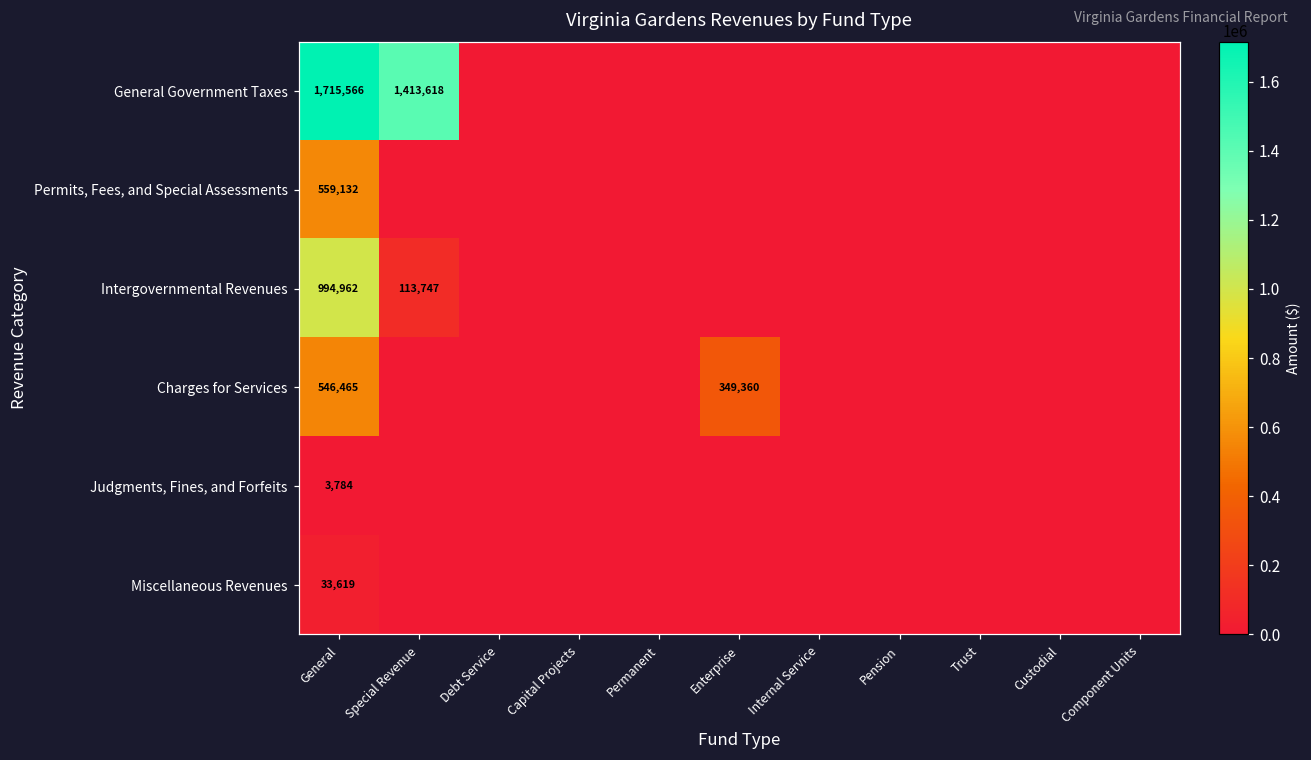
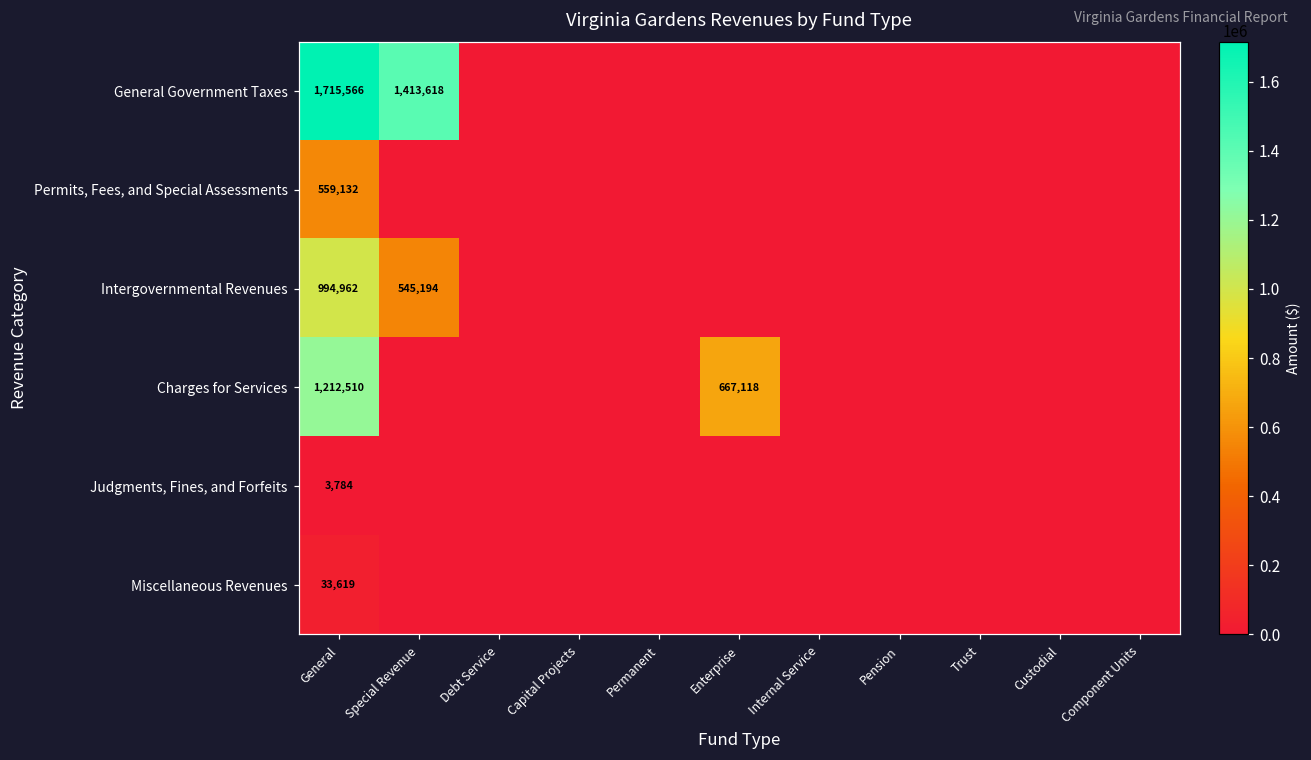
  {
    "General Government Taxes": {
      "General": "1,715,566",
      "Special Revenue": "1,413,618"
    },
    "Permits, Fees, and Special Assessments": {
      "General": "559,132"
    },
    "Intergovernmental Revenues": {
      "General": "994,962",
-     "Special Revenue": "113,747"
+     "Special Revenue": "545,194"
    },
    "Charges for Services": {
-     "General": "546,465",
-     "Enterprise": "349,360"
+     "General": "1,212,510",
+     "Enterprise": "667,118"
    },
    "Judgments, Fines, and Forfeits": {
      "General": "3,784"
    },
    "Miscellaneous Revenues": {
      "General": "33,619"
    }
  }
